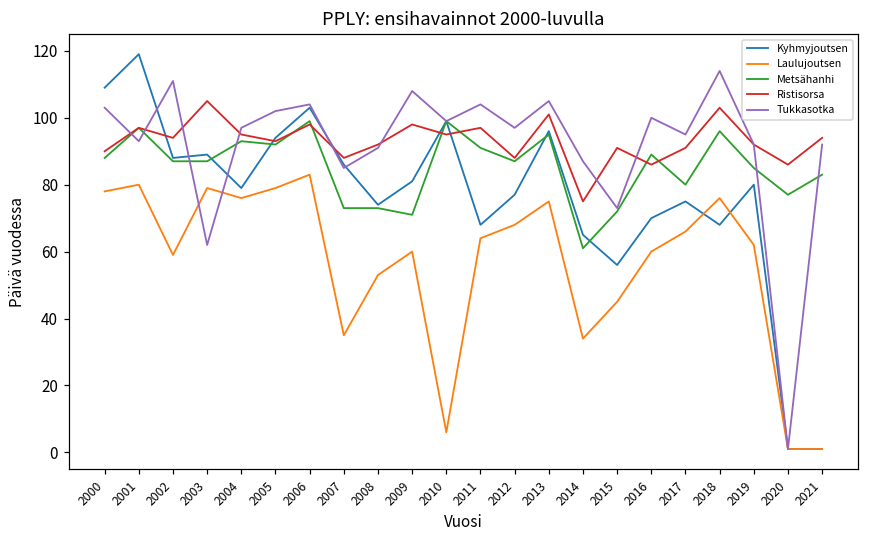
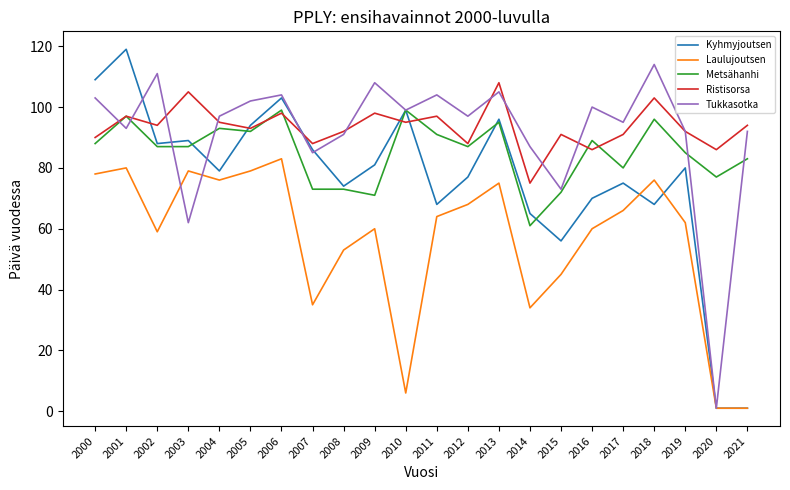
  {
    "Kyhmyjoutsen": {
      "2000": 109,
      "2001": 119,
      "2002": 88,
      "2003": 89,
      "2004": 79,
      "2005": 94,
      "2006": 103,
      "2007": 86,
      "2008": 74,
      "2009": 81,
      "2011": 68,
      "2012": 77,
      "2013": 96,
      "2014": 65,
      "2015": 56,
      "2016": 70,
      "2017": 75,
      "2018": 68,
      "2019": 80
    },
    "Laulujoutsen": {
      "2000": 78,
      "2001": 80,
      "2002": 59,
      "2003": 79,
      "2004": 76,
      "2005": 79,
      "2006": 83,
      "2007": 35,
      "2008": 53,
      "2009": 60,
      "2010": 6,
      "2011": 64,
      "2012": 68,
      "2013": 75,
      "2014": 34,
      "2015": 45,
      "2016": 60,
      "2017": 66,
      "2018": 76,
      "2019": 62
    },
    "Metsähanhi": {
      "2000": 88,
      "2002": 87,
      "2003": 87,
      "2004": 93,
      "2005": 92,
      "2006": 99,
      "2007": 73,
      "2008": 73,
      "2009": 71,
      "2011": 91,
      "2012": 87,
      "2013": 95,
      "2014": 61,
      "2015": 72,
      "2016": 89,
      "2017": 80,
      "2018": 96,
      "2019": 85,
      "2020": 77,
      "2021": 83
    },
    "Ristisorsa": {
      "2000": 90,
      "2002": 94,
      "2003": 105,
      "2004": 95,
      "2005": 93,
      "2006": 98,
      "2007": 88,
      "2008": 92,
      "2009": 98,
      "2010": 95,
      "2011": 97,
      "2012": 88,
-     "2013": 101,
+     "2013": 108,
      "2014": 75,
      "2015": 91,
      "2016": 86,
      "2017": 91,
      "2018": 103,
      "2020": 86,
      "2021": 94
    },
    "Tukkasotka": {
      "2000": 103,
      "2001": 93,
      "2002": 111,
      "2003": 62,
      "2004": 97,
      "2005": 102,
      "2006": 104,
      "2007": 85,
      "2008": 91,
      "2009": 108,
      "2011": 104,
      "2012": 97,
      "2013": 105,
      "2014": 87,
      "2015": 73,
      "2016": 100,
      "2017": 95,
      "2018": 114,
      "2021": 92
    }
  }
